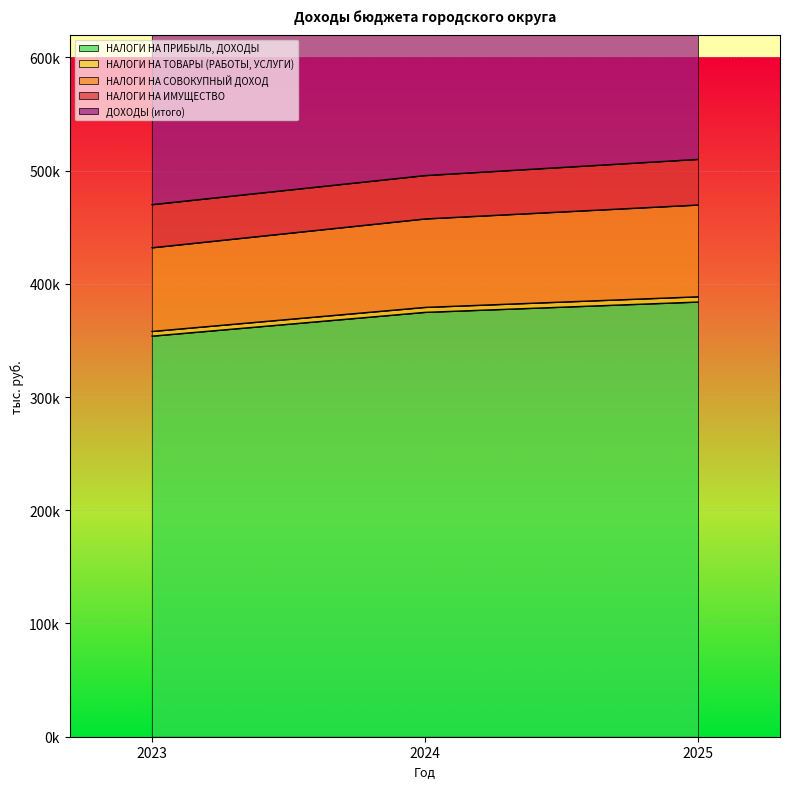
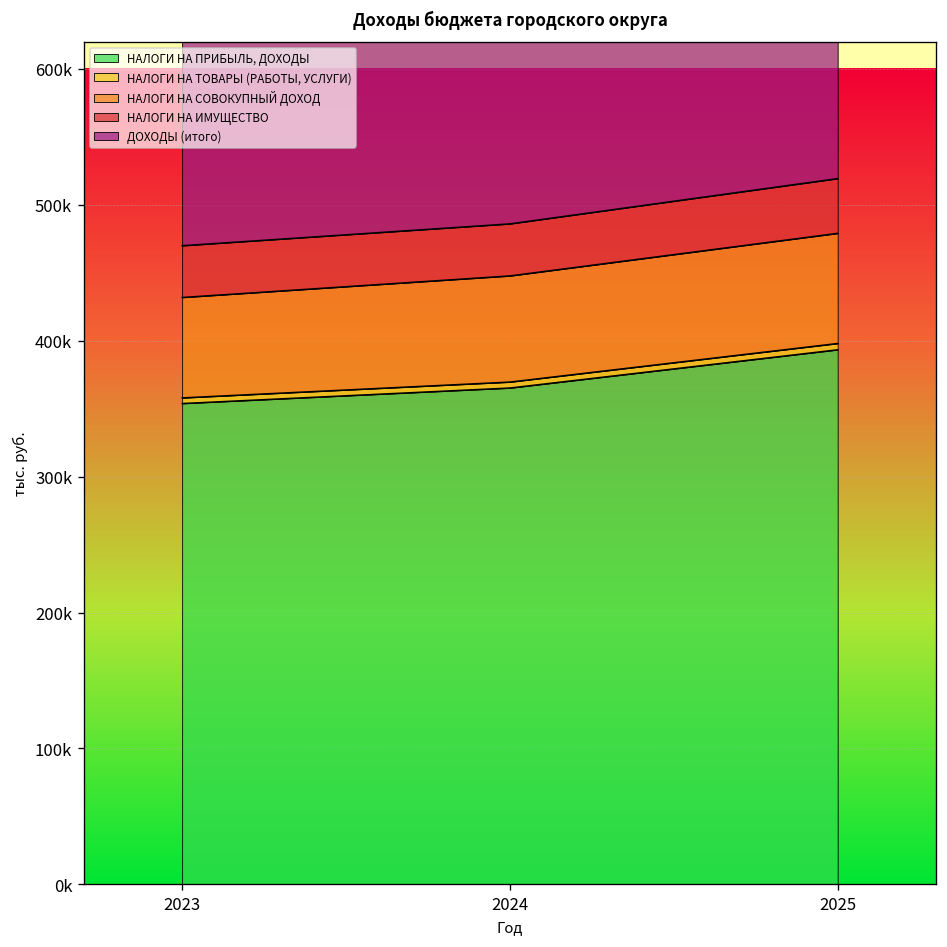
  {
    "НАЛОГИ НА ПРИБЫЛЬ, ДОХОДЫ": {
      "2023": 354000,
-     "2024": 375000,
-     "2025": 384000
+     "2024": 365000,
+     "2025": 393000
    },
    "НАЛОГИ НА ТОВАРЫ (РАБОТЫ, УСЛУГИ)": {
      "2023": 4000,
      "2024": 4000,
      "2025": 5000
    },
    "НАЛОГИ НА СОВОКУПНЫЙ ДОХОД": {
      "2023": 74000,
      "2024": 78000,
      "2025": 81000
    },
    "НАЛОГИ НА ИМУЩЕСТВО": {
      "2023": 38000,
      "2024": 38000,
      "2025": 40000
    }
  }
